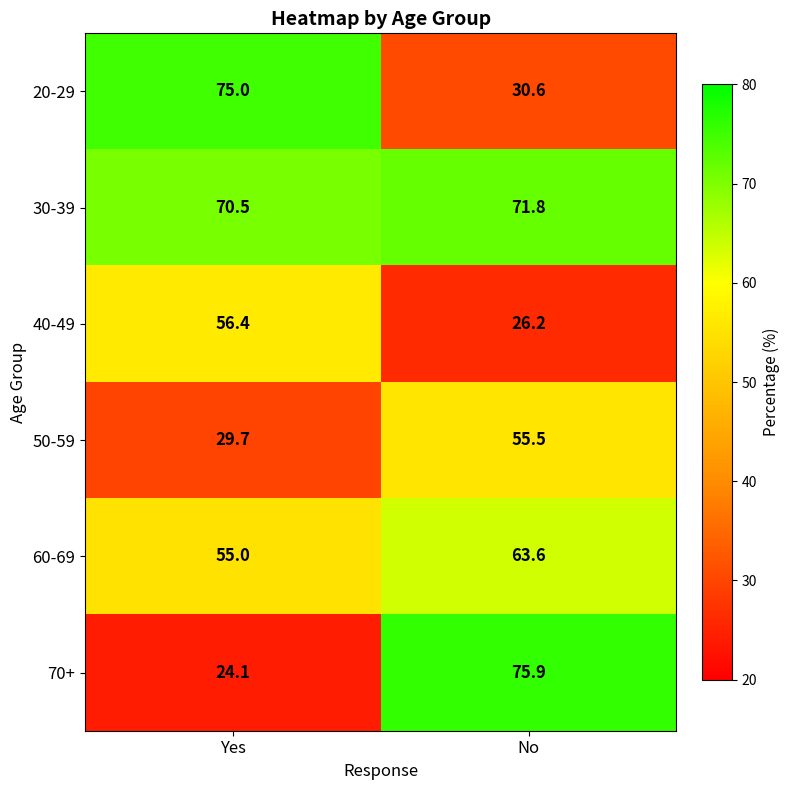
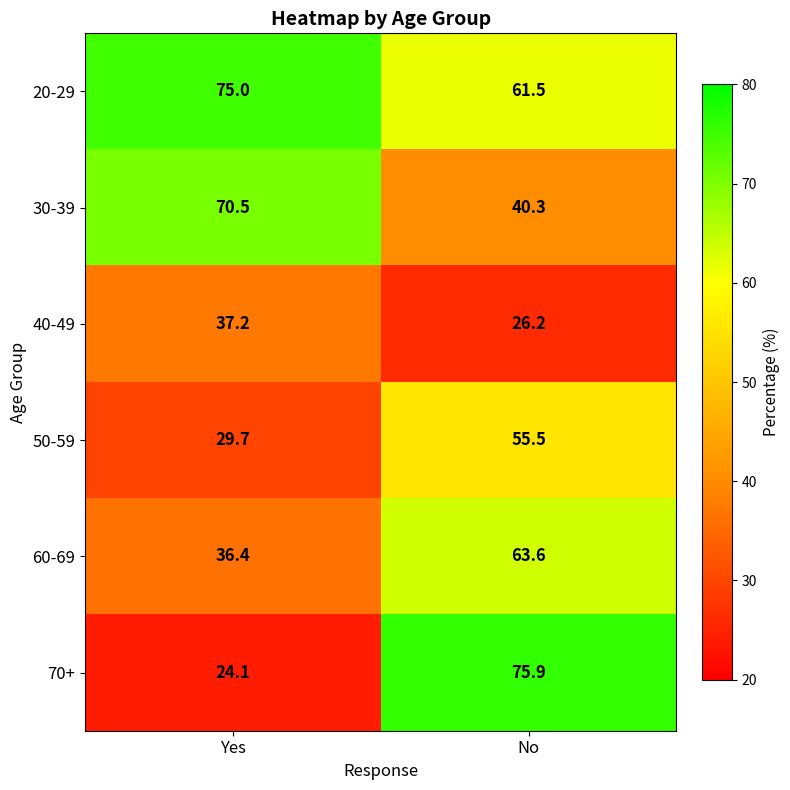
  {
    "20-29": {
      "Yes": 75.0,
-     "No": 30.6
+     "No": 61.5
    },
    "30-39": {
      "Yes": 70.5,
-     "No": 71.8
+     "No": 40.3
    },
    "40-49": {
-     "Yes": 56.4,
+     "Yes": 37.2,
      "No": 26.2
    },
    "50-59": {
      "Yes": 29.7,
      "No": 55.5
    },
    "60-69": {
-     "Yes": 55.0,
+     "Yes": 36.4,
      "No": 63.6
    },
    "70+": {
      "Yes": 24.1,
      "No": 75.9
    }
  }
